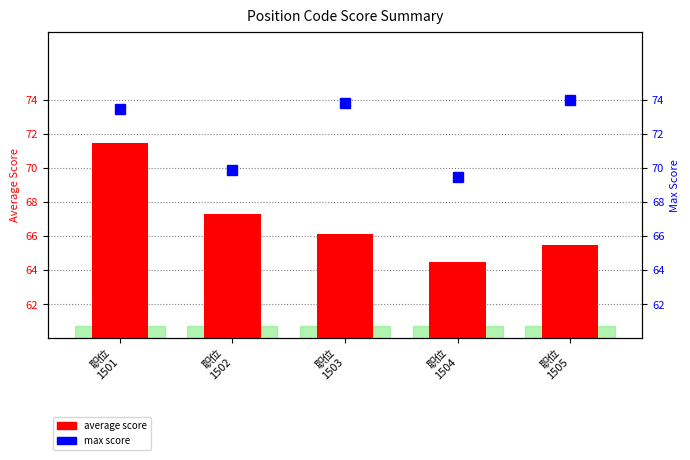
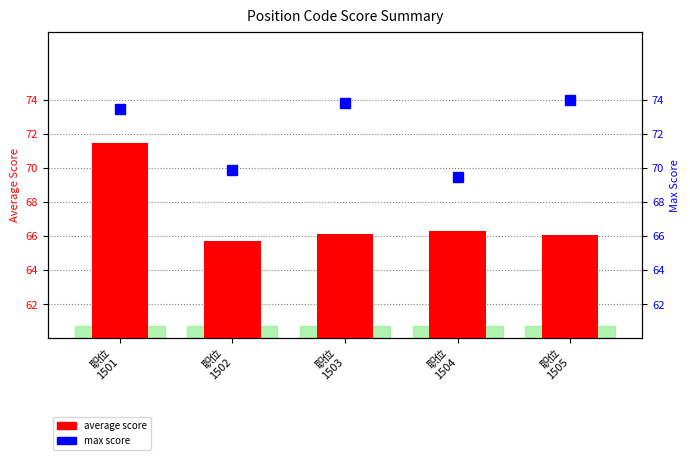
  {
    "average score": {
      "职位 1501": 71.5,
-     "职位 1502": 67.3,
+     "职位 1502": 65.8,
      "职位 1503": 66.1,
-     "职位 1504": 64.5,
-     "职位 1505": 65.5
+     "职位 1504": 66.3,
+     "职位 1505": 66.1
    },
    "max score": {
      "职位 1501": 73.5,
      "职位 1502": 69.9,
      "职位 1503": 73.8,
      "职位 1504": 69.5,
      "职位 1505": 74.0
    }
  }
